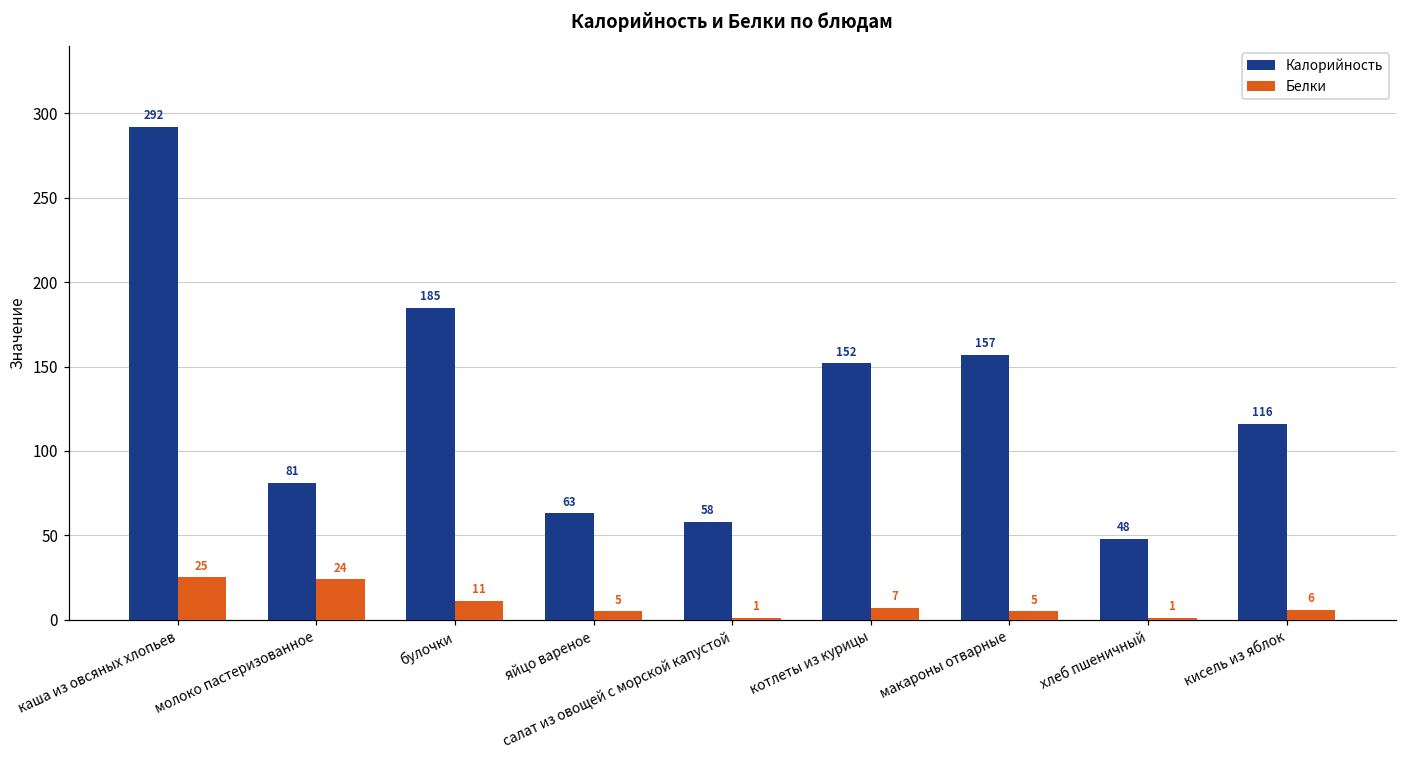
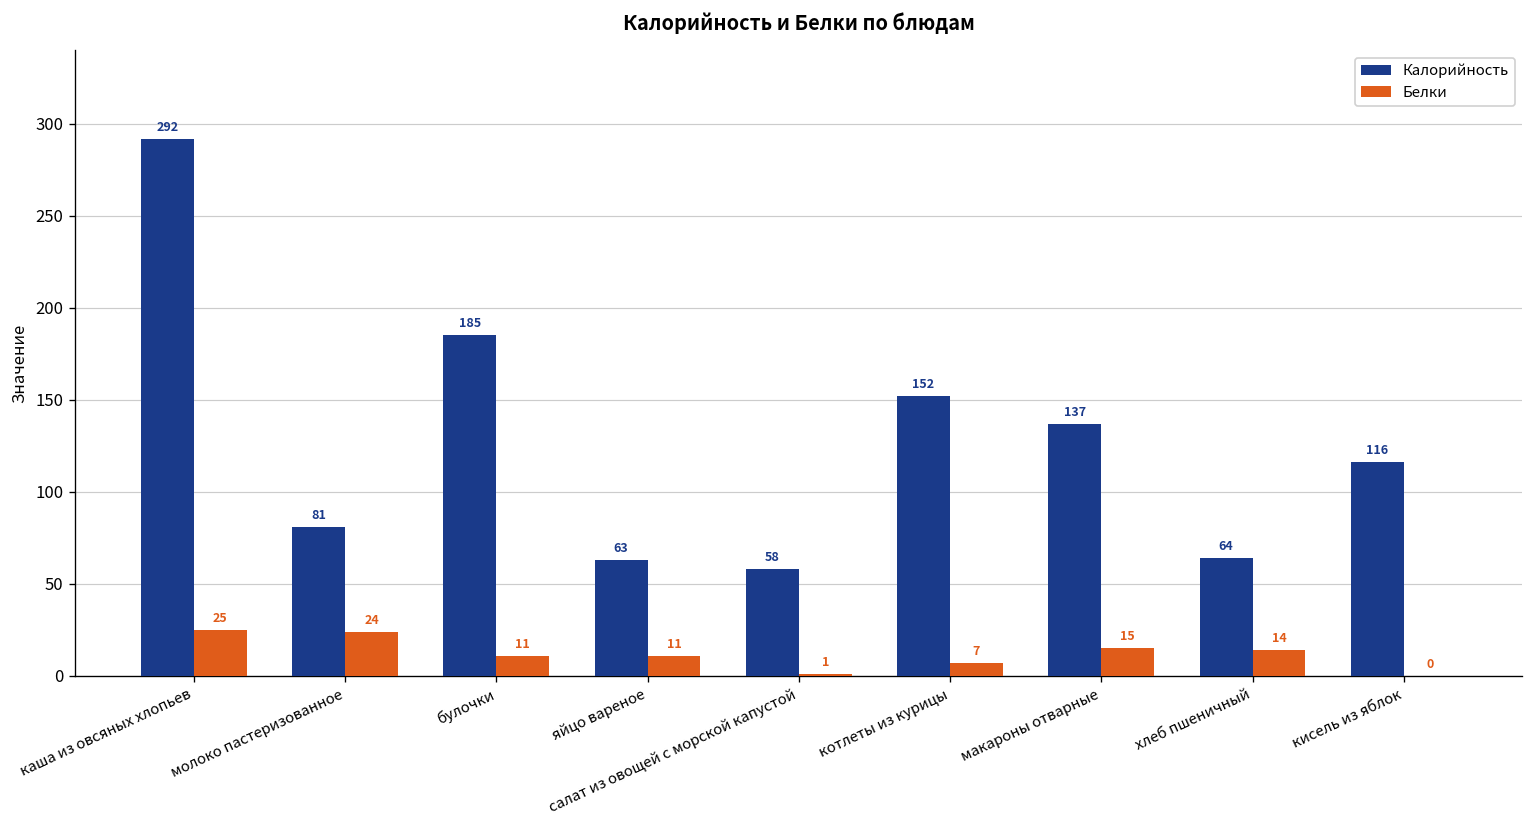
  {
    "Калорийность": {
      "каша из овсяных хлопьев": 292,
      "молоко пастеризованное": 81,
      "булочки": 185,
      "яйцо вареное": 63,
      "салат из овощей с морской капустой": 58,
      "котлеты из курицы": 152,
-     "макароны отварные": 157,
-     "хлеб пшеничный": 48,
+     "макароны отварные": 137,
+     "хлеб пшеничный": 64,
      "кисель из яблок": 116
    },
    "Белки": {
      "каша из овсяных хлопьев": 25,
      "молоко пастеризованное": 24,
      "булочки": 11,
-     "яйцо вареное": 5,
+     "яйцо вареное": 11,
      "салат из овощей с морской капустой": 1,
      "котлеты из курицы": 7,
-     "макароны отварные": 5,
-     "хлеб пшеничный": 1,
-     "кисель из яблок": 6
+     "макароны отварные": 15,
+     "хлеб пшеничный": 14,
+     "кисель из яблок": 0
    }
  }
